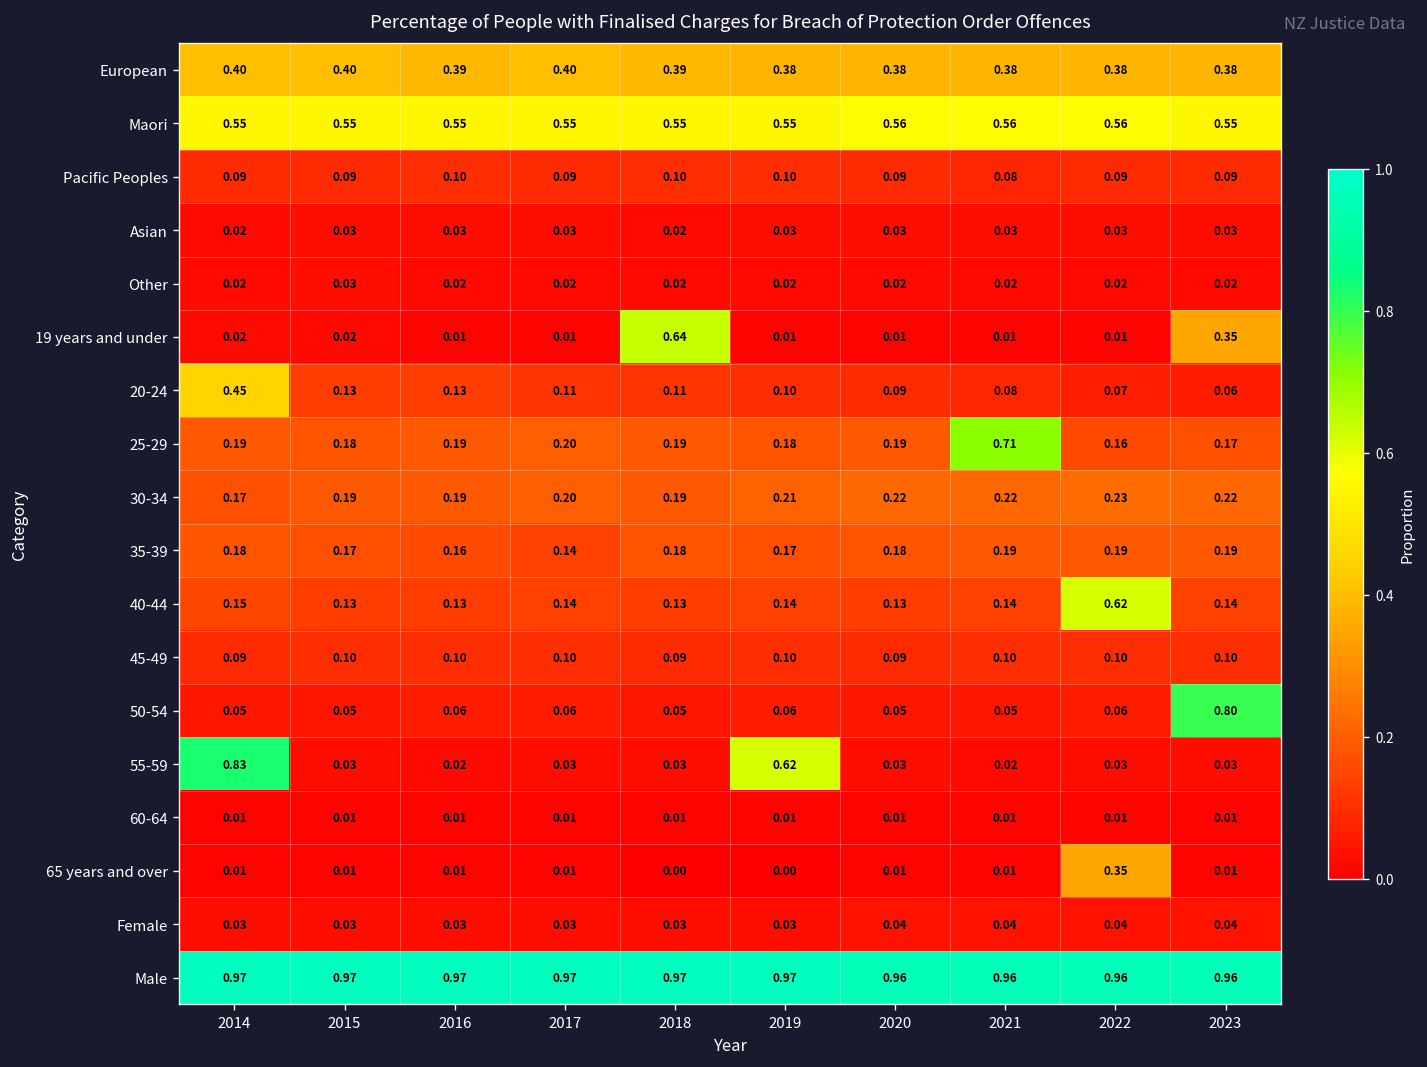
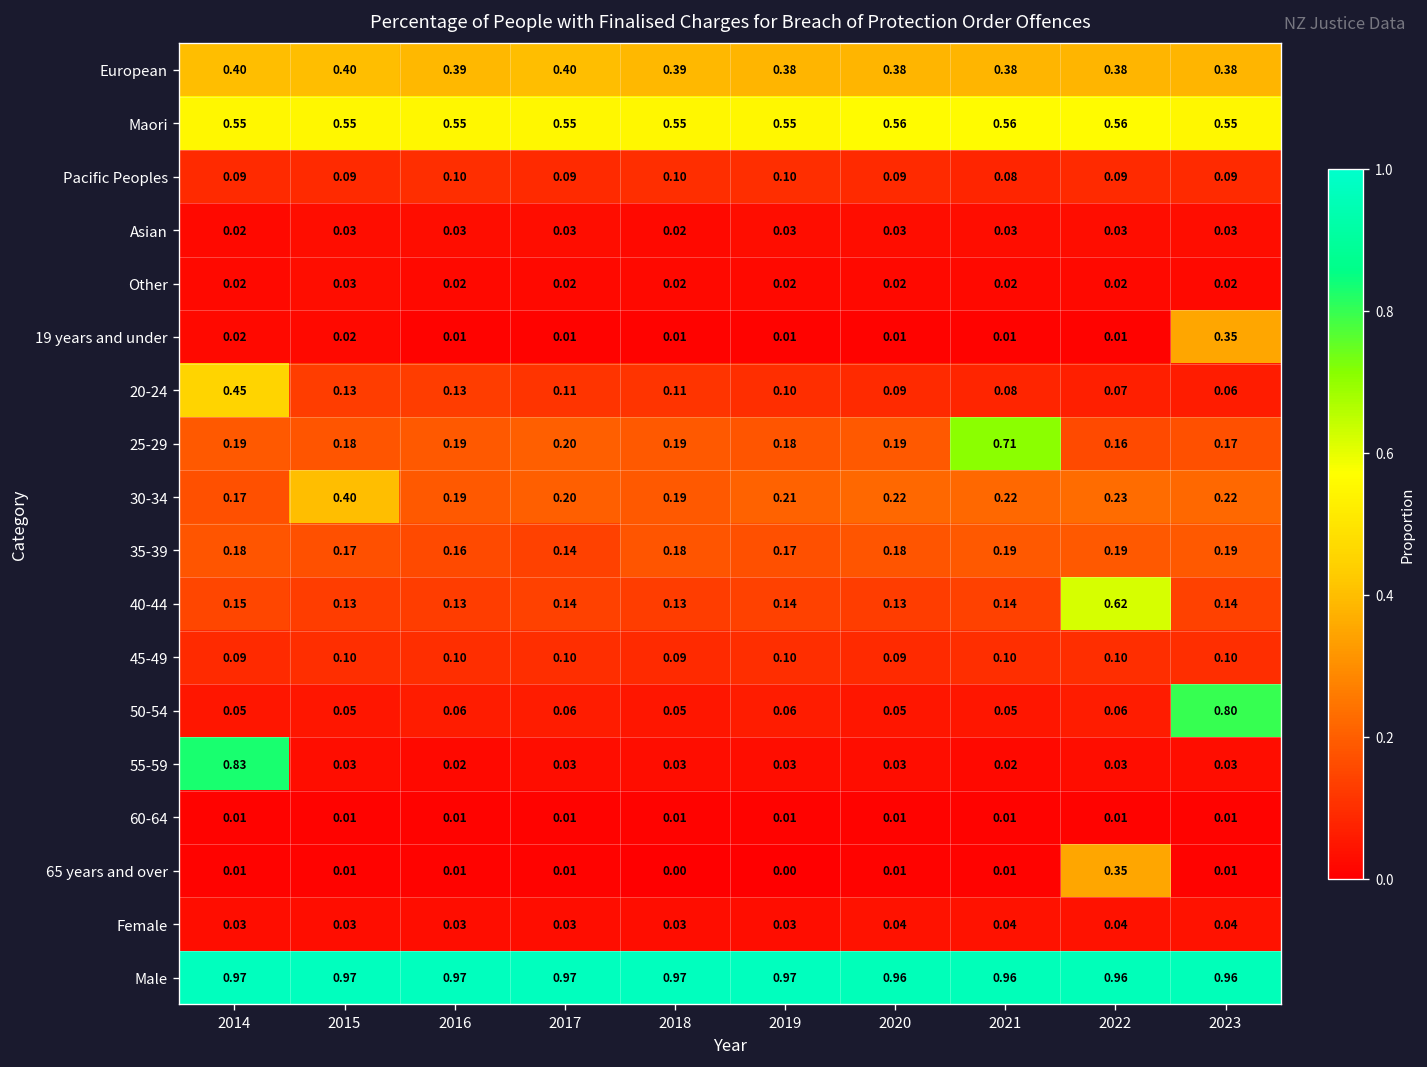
  {
    "European": {
      "2014": 0.40,
      "2015": 0.40,
      "2016": 0.39,
      "2017": 0.40,
      "2018": 0.39,
      "2019": 0.38,
      "2020": 0.38,
      "2021": 0.38,
      "2022": 0.38,
      "2023": 0.38
    },
    "Maori": {
      "2014": 0.55,
      "2015": 0.55,
      "2016": 0.55,
      "2017": 0.55,
      "2018": 0.55,
      "2019": 0.55,
      "2020": 0.56,
      "2021": 0.56,
      "2022": 0.56,
      "2023": 0.55
    },
    "Pacific Peoples": {
      "2014": 0.09,
      "2015": 0.09,
      "2016": 0.10,
      "2017": 0.09,
      "2018": 0.10,
      "2019": 0.10,
      "2020": 0.09,
      "2021": 0.08,
      "2022": 0.09,
      "2023": 0.09
    },
    "Asian": {
      "2014": 0.02,
      "2015": 0.03,
      "2016": 0.03,
      "2017": 0.03,
      "2018": 0.02,
      "2019": 0.03,
      "2020": 0.03,
      "2021": 0.03,
      "2022": 0.03,
      "2023": 0.03
    },
    "Other": {
      "2014": 0.02,
      "2015": 0.03,
      "2016": 0.02,
      "2017": 0.02,
      "2018": 0.02,
      "2019": 0.02,
      "2020": 0.02,
      "2021": 0.02,
      "2022": 0.02,
      "2023": 0.02
    },
    "19 years and under": {
      "2014": 0.02,
      "2015": 0.02,
      "2016": 0.01,
      "2017": 0.01,
-     "2018": 0.64,
+     "2018": 0.01,
      "2019": 0.01,
      "2020": 0.01,
      "2021": 0.01,
      "2022": 0.01,
      "2023": 0.35
    },
    "20-24": {
      "2014": 0.45,
      "2015": 0.13,
      "2016": 0.13,
      "2017": 0.11,
      "2018": 0.11,
      "2019": 0.10,
      "2020": 0.09,
      "2021": 0.08,
      "2022": 0.07,
      "2023": 0.06
    },
    "25-29": {
      "2014": 0.19,
      "2015": 0.18,
      "2016": 0.19,
      "2017": 0.20,
      "2018": 0.19,
      "2019": 0.18,
      "2020": 0.19,
      "2021": 0.71,
      "2022": 0.16,
      "2023": 0.17
    },
    "30-34": {
      "2014": 0.17,
-     "2015": 0.19,
+     "2015": 0.40,
      "2016": 0.19,
      "2017": 0.20,
      "2018": 0.19,
      "2019": 0.21,
      "2020": 0.22,
      "2021": 0.22,
      "2022": 0.23,
      "2023": 0.22
    },
    "35-39": {
      "2014": 0.18,
      "2015": 0.17,
      "2016": 0.16,
      "2017": 0.14,
      "2018": 0.18,
      "2019": 0.17,
      "2020": 0.18,
      "2021": 0.19,
      "2022": 0.19,
      "2023": 0.19
    },
    "40-44": {
      "2014": 0.15,
      "2015": 0.13,
      "2016": 0.13,
      "2017": 0.14,
      "2018": 0.13,
      "2019": 0.14,
      "2020": 0.13,
      "2021": 0.14,
      "2022": 0.62,
      "2023": 0.14
    },
    "45-49": {
      "2014": 0.09,
      "2015": 0.10,
      "2016": 0.10,
      "2017": 0.10,
      "2018": 0.09,
      "2019": 0.10,
      "2020": 0.09,
      "2021": 0.10,
      "2022": 0.10,
      "2023": 0.10
    },
    "50-54": {
      "2014": 0.05,
      "2015": 0.05,
      "2016": 0.06,
      "2017": 0.06,
      "2018": 0.05,
      "2019": 0.06,
      "2020": 0.05,
      "2021": 0.05,
      "2022": 0.06,
      "2023": 0.80
    },
    "55-59": {
      "2014": 0.83,
      "2015": 0.03,
      "2016": 0.02,
      "2017": 0.03,
      "2018": 0.03,
-     "2019": 0.62,
+     "2019": 0.03,
      "2020": 0.03,
      "2021": 0.02,
      "2022": 0.03,
      "2023": 0.03
    },
    "60-64": {
      "2014": 0.01,
      "2015": 0.01,
      "2016": 0.01,
      "2017": 0.01,
      "2018": 0.01,
      "2019": 0.01,
      "2020": 0.01,
      "2021": 0.01,
      "2022": 0.01,
      "2023": 0.01
    },
    "65 years and over": {
      "2014": 0.01,
      "2015": 0.01,
      "2016": 0.01,
      "2017": 0.01,
      "2018": 0.00,
      "2019": 0.00,
      "2020": 0.01,
      "2021": 0.01,
      "2022": 0.35,
      "2023": 0.01
    },
    "Female": {
      "2014": 0.03,
      "2015": 0.03,
      "2016": 0.03,
      "2017": 0.03,
      "2018": 0.03,
      "2019": 0.03,
      "2020": 0.04,
      "2021": 0.04,
      "2022": 0.04,
      "2023": 0.04
    },
    "Male": {
      "2014": 0.97,
      "2015": 0.97,
      "2016": 0.97,
      "2017": 0.97,
      "2018": 0.97,
      "2019": 0.97,
      "2020": 0.96,
      "2021": 0.96,
      "2022": 0.96,
      "2023": 0.96
    }
  }
